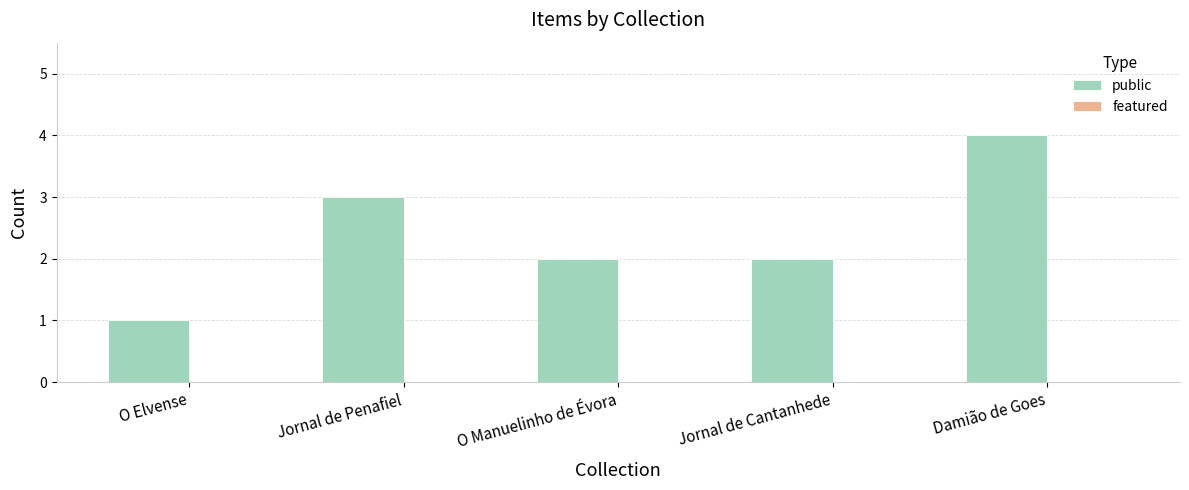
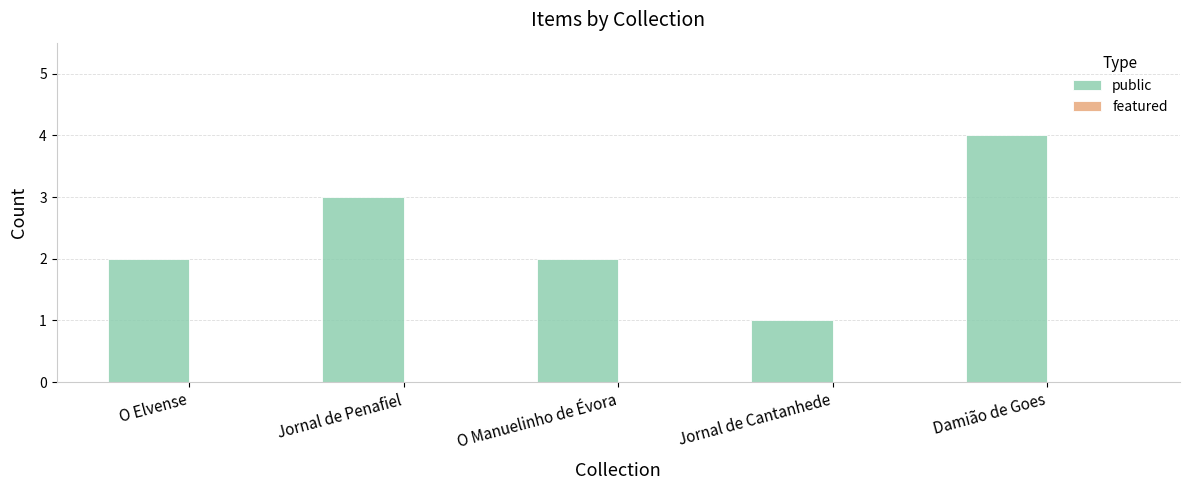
  {
    "public": {
-     "O Elvense": 1,
+     "O Elvense": 2,
      "Jornal de Penafiel": 3,
      "O Manuelinho de Évora": 2,
-     "Jornal de Cantanhede": 2,
+     "Jornal de Cantanhede": 1,
      "Damião de Goes": 4
    },
    "featured": {
      "O Elvense": 0,
      "Jornal de Penafiel": 0,
      "O Manuelinho de Évora": 0,
      "Jornal de Cantanhede": 0,
      "Damião de Goes": 0
    }
  }
